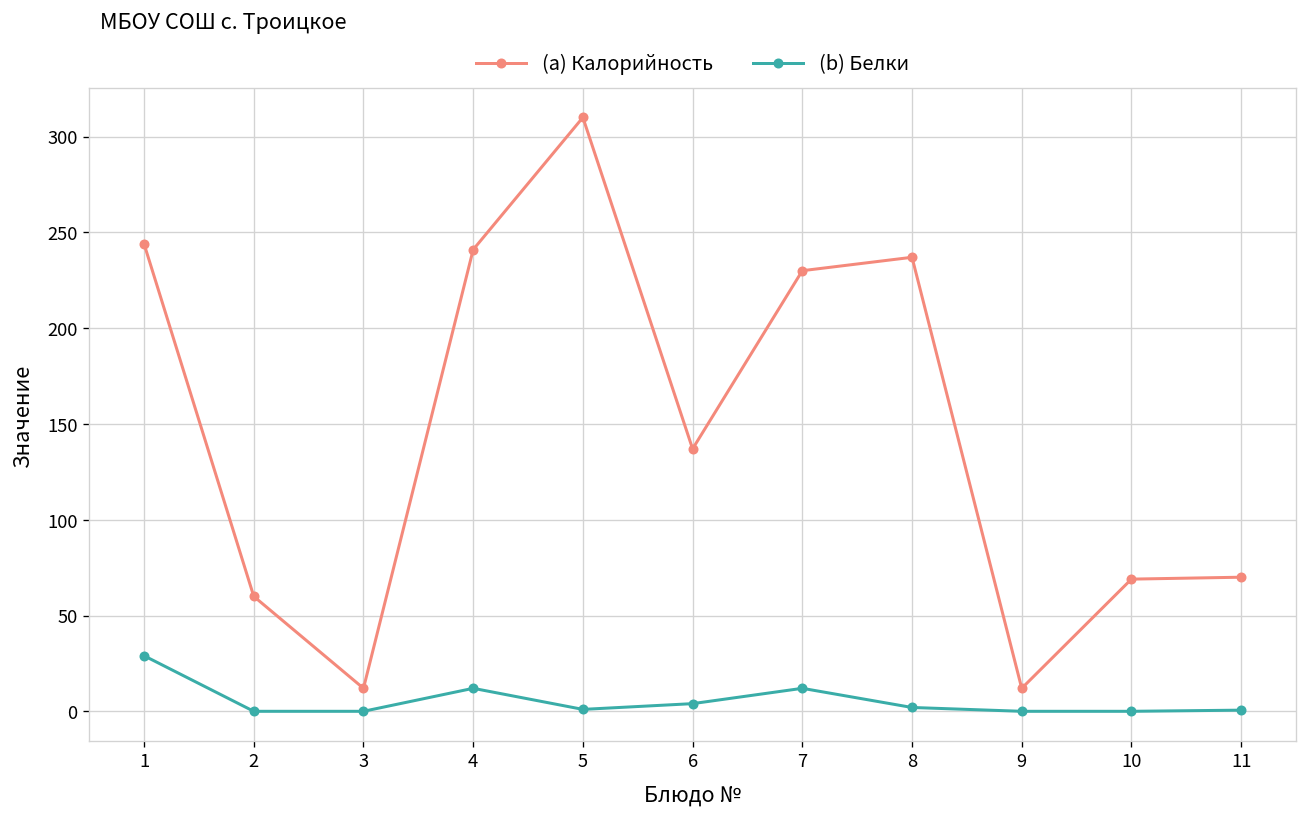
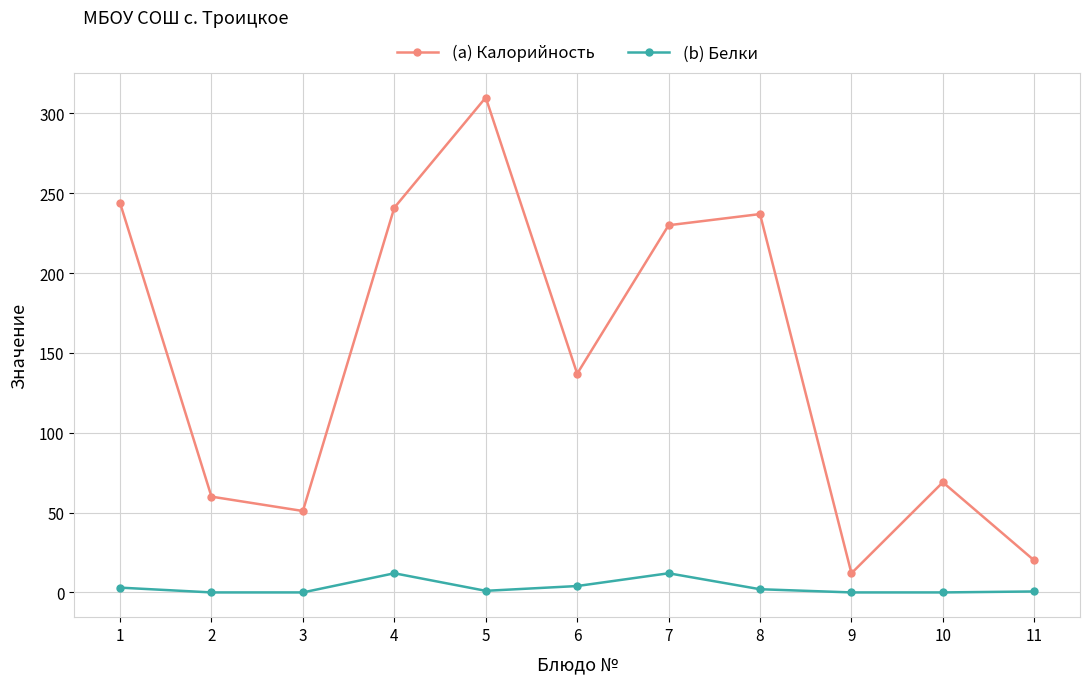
  {
    "(a) Калорийность": {
      "1": 244,
      "2": 60,
-     "3": 12,
+     "3": 51,
      "4": 241,
      "5": 310,
      "6": 137,
      "7": 230,
      "8": 237,
      "9": 12,
      "10": 69,
-     "11": 70
+     "11": 20
    },
    "(b) Белки": {
-     "1": 29,
+     "1": 3,
      "2": 0,
      "3": 0,
      "4": 12,
      "5": 1,
      "6": 4,
      "7": 12,
      "8": 2,
      "9": 0,
      "10": 0,
      "11": 1
    }
  }
